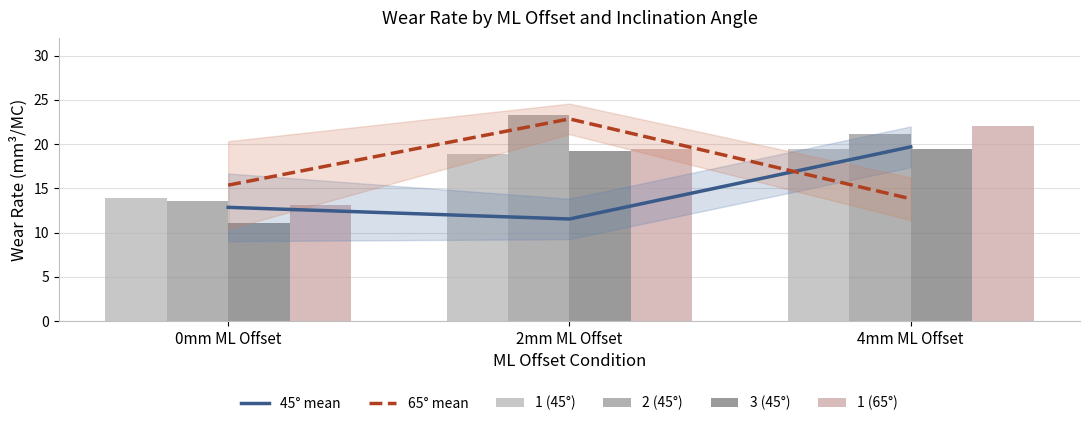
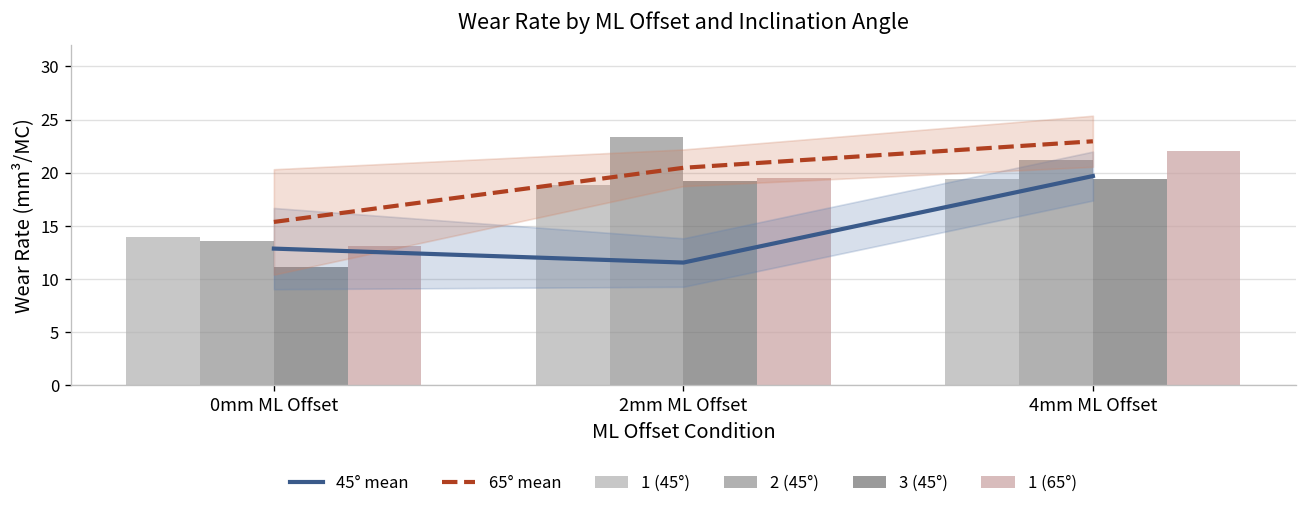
  {
    "45° mean": {
      "0mm ML Offset": 13,
      "2mm ML Offset": 12,
      "4mm ML Offset": 20
    },
    "65° mean": {
      "0mm ML Offset": 15,
-     "2mm ML Offset": 23,
-     "4mm ML Offset": 14
+     "2mm ML Offset": 20,
+     "4mm ML Offset": 23
    }
  }
